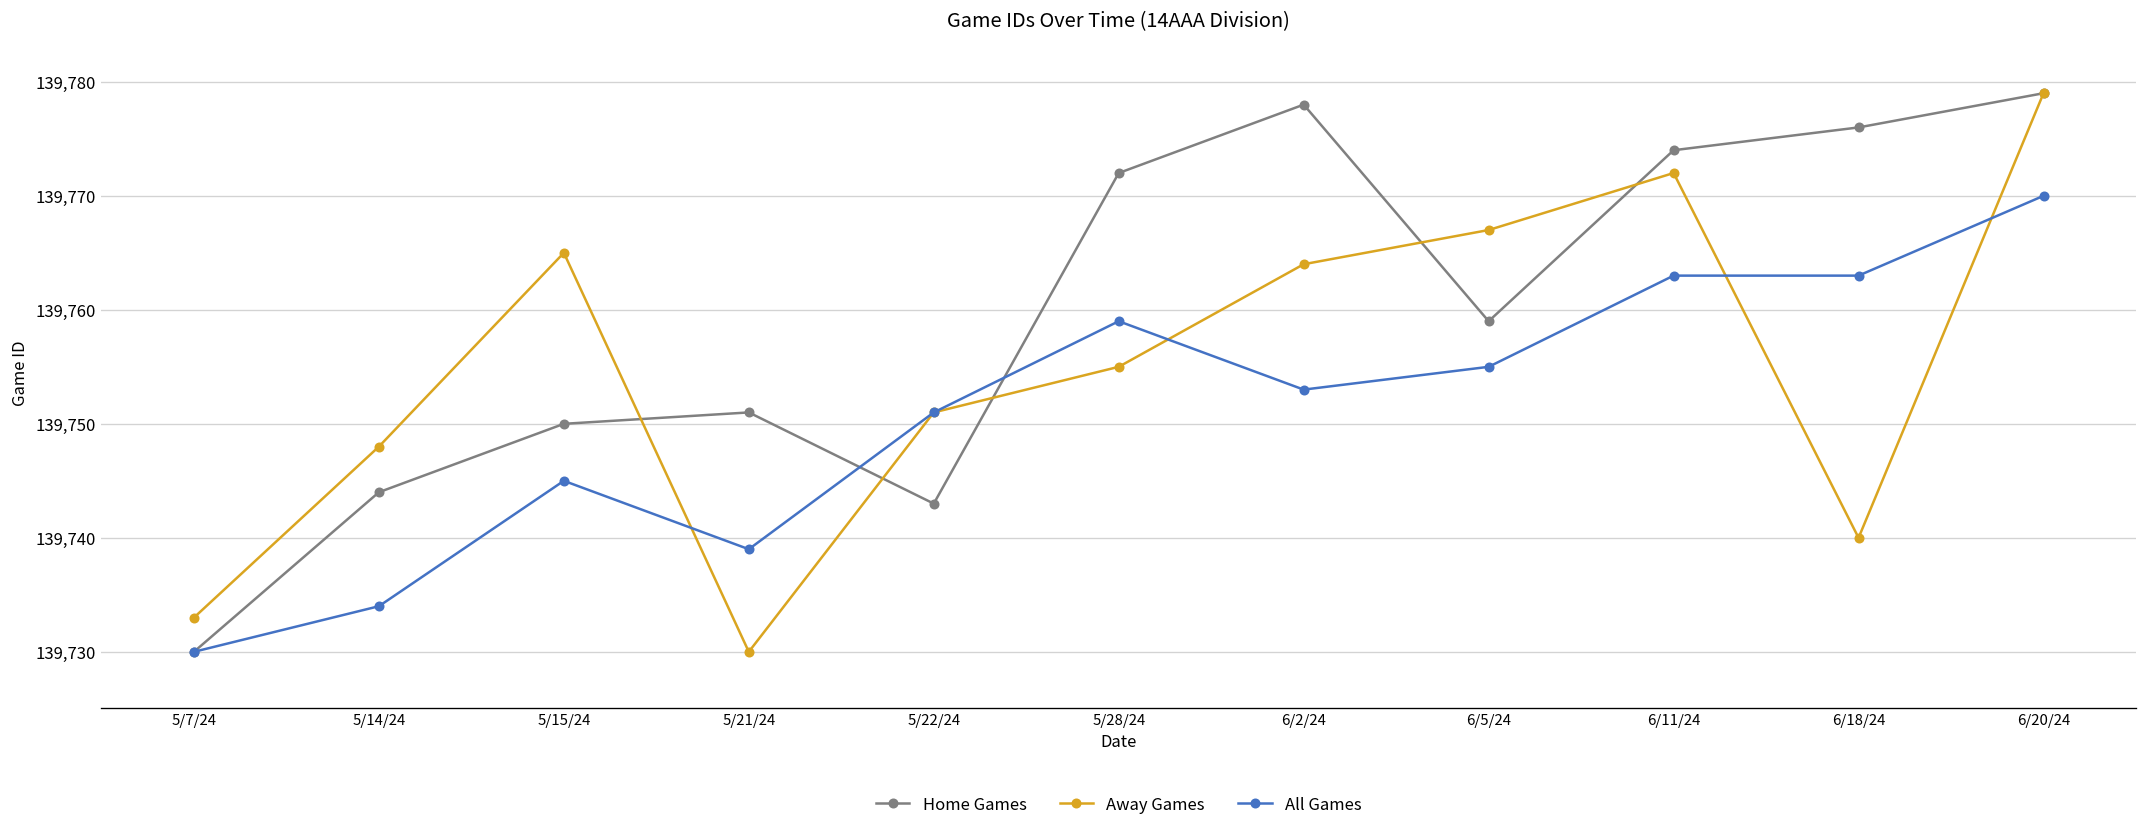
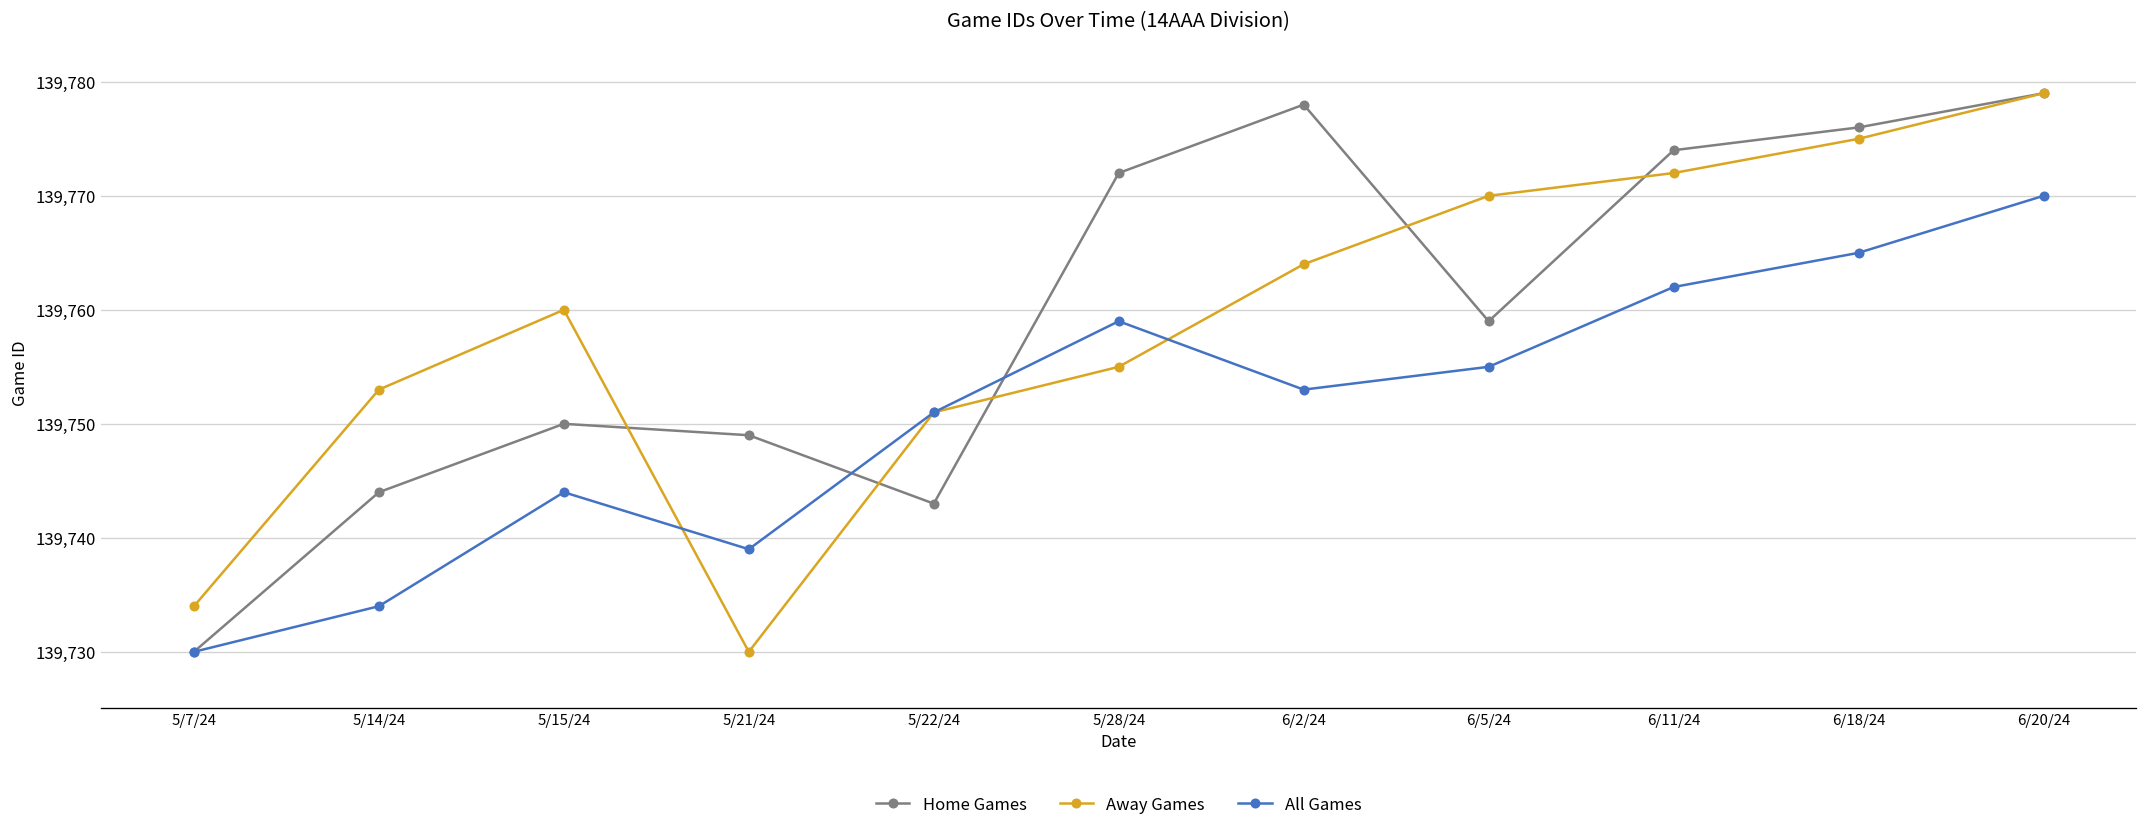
  {
    "Home Games": {
      "5/14/24": "139,744",
      "5/15/24": "139,750",
-     "5/21/24": "139,751",
+     "5/21/24": "139,749",
      "5/22/24": "139,743",
      "5/28/24": "139,772",
      "6/2/24": "139,778",
      "6/5/24": "139,759",
      "6/11/24": "139,774",
      "6/18/24": "139,776"
    },
    "Away Games": {
-     "5/7/24": "139,733",
-     "5/14/24": "139,748",
-     "5/15/24": "139,765",
+     "5/7/24": "139,734",
+     "5/14/24": "139,753",
+     "5/15/24": "139,760",
      "5/21/24": "139,730",
      "5/28/24": "139,755",
      "6/2/24": "139,764",
-     "6/5/24": "139,767",
+     "6/5/24": "139,770",
      "6/11/24": "139,772",
-     "6/18/24": "139,740"
+     "6/18/24": "139,775"
    },
    "All Games": {
      "5/14/24": "139,734",
-     "5/15/24": "139,745",
+     "5/15/24": "139,744",
      "5/21/24": "139,739",
      "5/28/24": "139,759",
      "6/2/24": "139,753",
      "6/5/24": "139,755",
-     "6/11/24": "139,763",
-     "6/18/24": "139,763",
+     "6/11/24": "139,762",
+     "6/18/24": "139,765",
      "6/20/24": "139,770"
    }
  }
